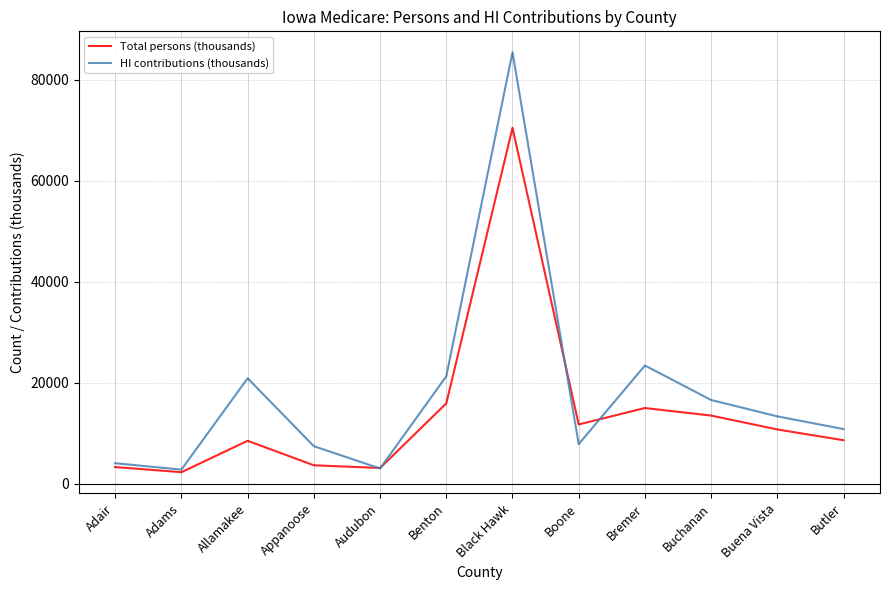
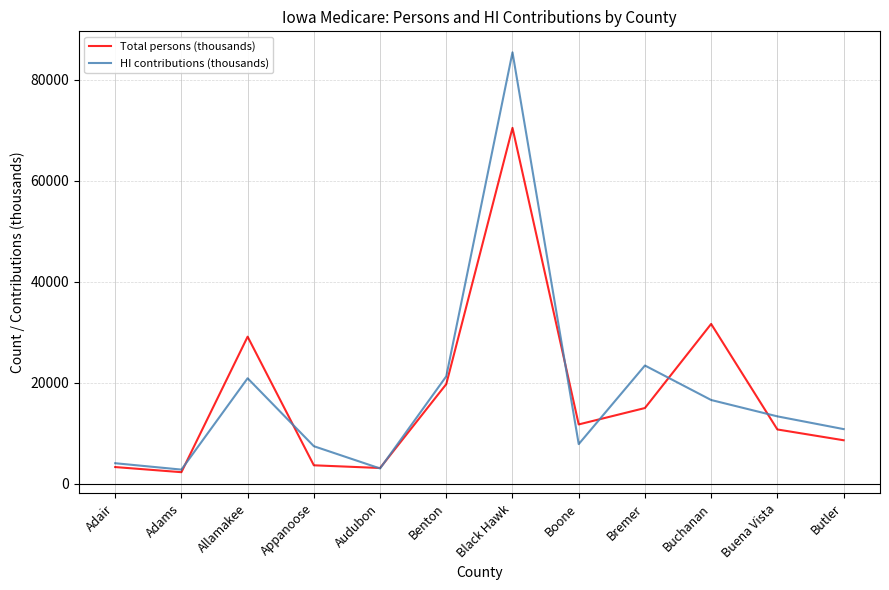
  {
    "Total persons (thousands)": {
      "Adair": 3000,
      "Adams": 2000,
-     "Allamakee": 8000,
+     "Allamakee": 29000,
      "Appanoose": 4000,
-     "Benton": 16000,
+     "Benton": 20000,
      "Black Hawk": 70000,
      "Boone": 12000,
      "Bremer": 15000,
-     "Buchanan": 13000,
+     "Buchanan": 32000,
      "Buena Vista": 11000,
      "Butler": 9000
    },
    "HI contributions (thousands)": {
      "Adair": 4000,
      "Adams": 3000,
      "Allamakee": 21000,
      "Appanoose": 7000,
      "Benton": 21000,
      "Black Hawk": 85000,
      "Boone": 8000,
      "Bremer": 23000,
      "Buchanan": 17000,
      "Buena Vista": 13000,
      "Butler": 11000
    }
  }
